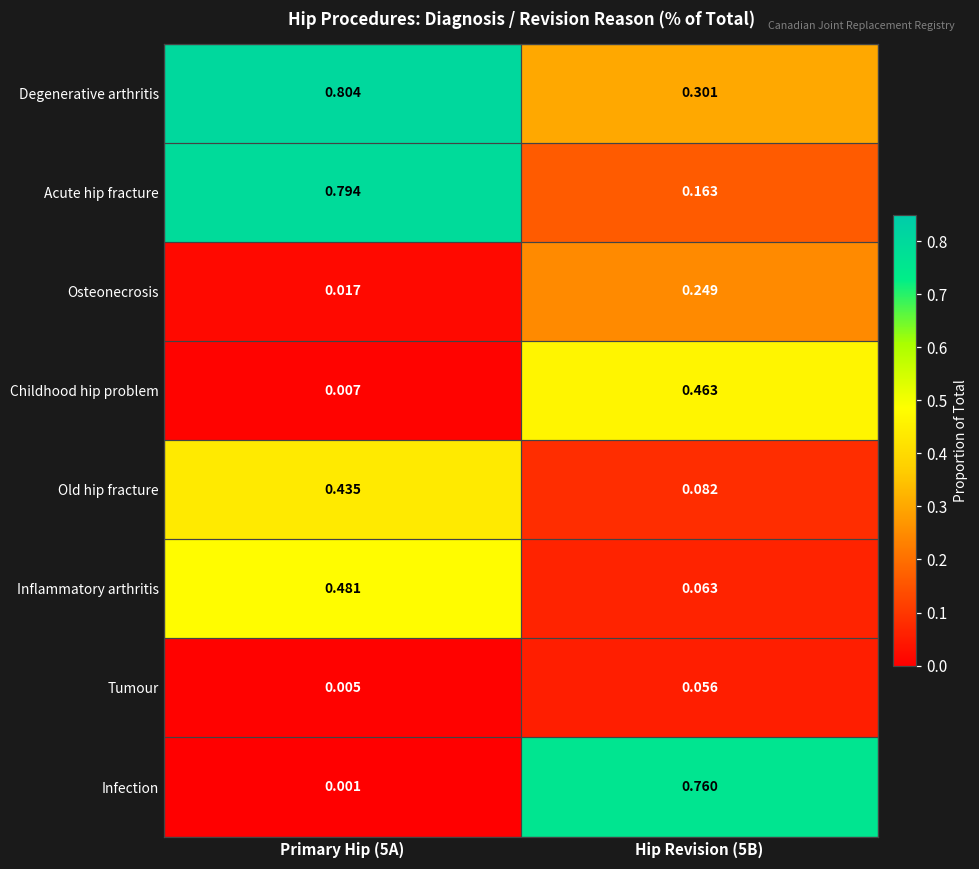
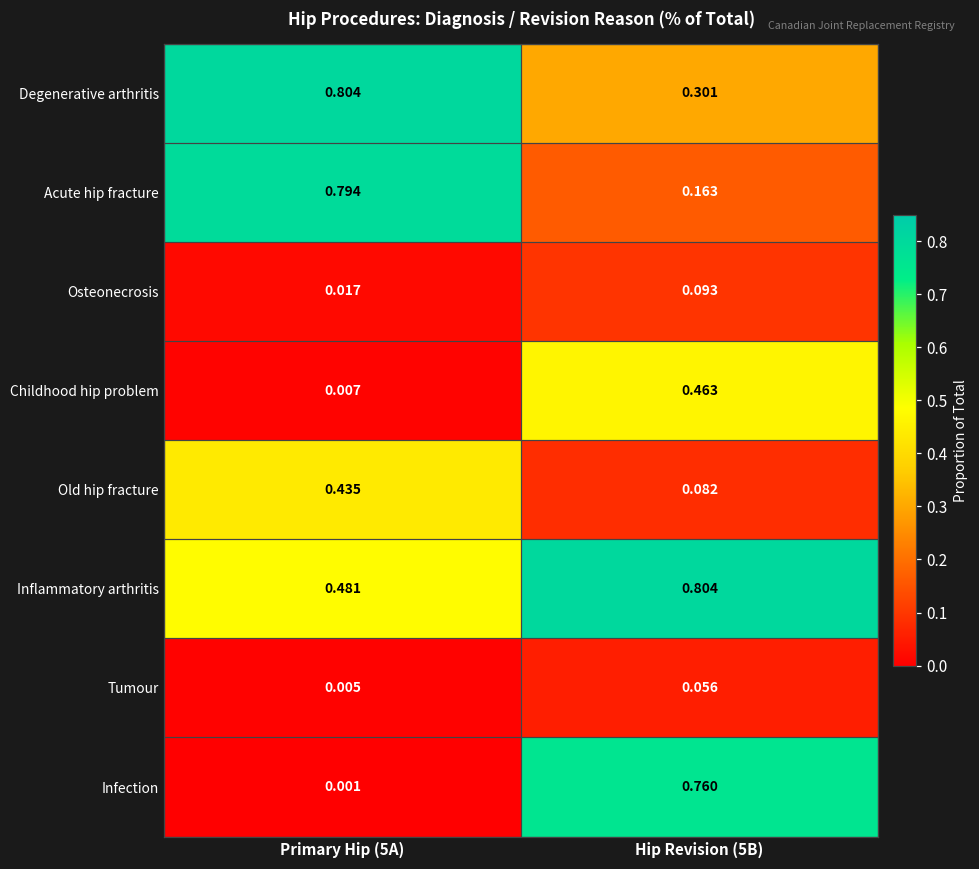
  {
    "Degenerative arthritis": {
      "Primary Hip (5A)": 0.804,
      "Hip Revision (5B)": 0.301
    },
    "Acute hip fracture": {
      "Primary Hip (5A)": 0.794,
      "Hip Revision (5B)": 0.163
    },
    "Osteonecrosis": {
      "Primary Hip (5A)": 0.017,
-     "Hip Revision (5B)": 0.249
+     "Hip Revision (5B)": 0.093
    },
    "Childhood hip problem": {
      "Primary Hip (5A)": 0.007,
      "Hip Revision (5B)": 0.463
    },
    "Old hip fracture": {
      "Primary Hip (5A)": 0.435,
      "Hip Revision (5B)": 0.082
    },
    "Inflammatory arthritis": {
      "Primary Hip (5A)": 0.481,
-     "Hip Revision (5B)": 0.063
+     "Hip Revision (5B)": 0.804
    },
    "Tumour": {
      "Primary Hip (5A)": 0.005,
      "Hip Revision (5B)": 0.056
    },
    "Infection": {
      "Primary Hip (5A)": 0.001,
      "Hip Revision (5B)": 0.760
    }
  }
